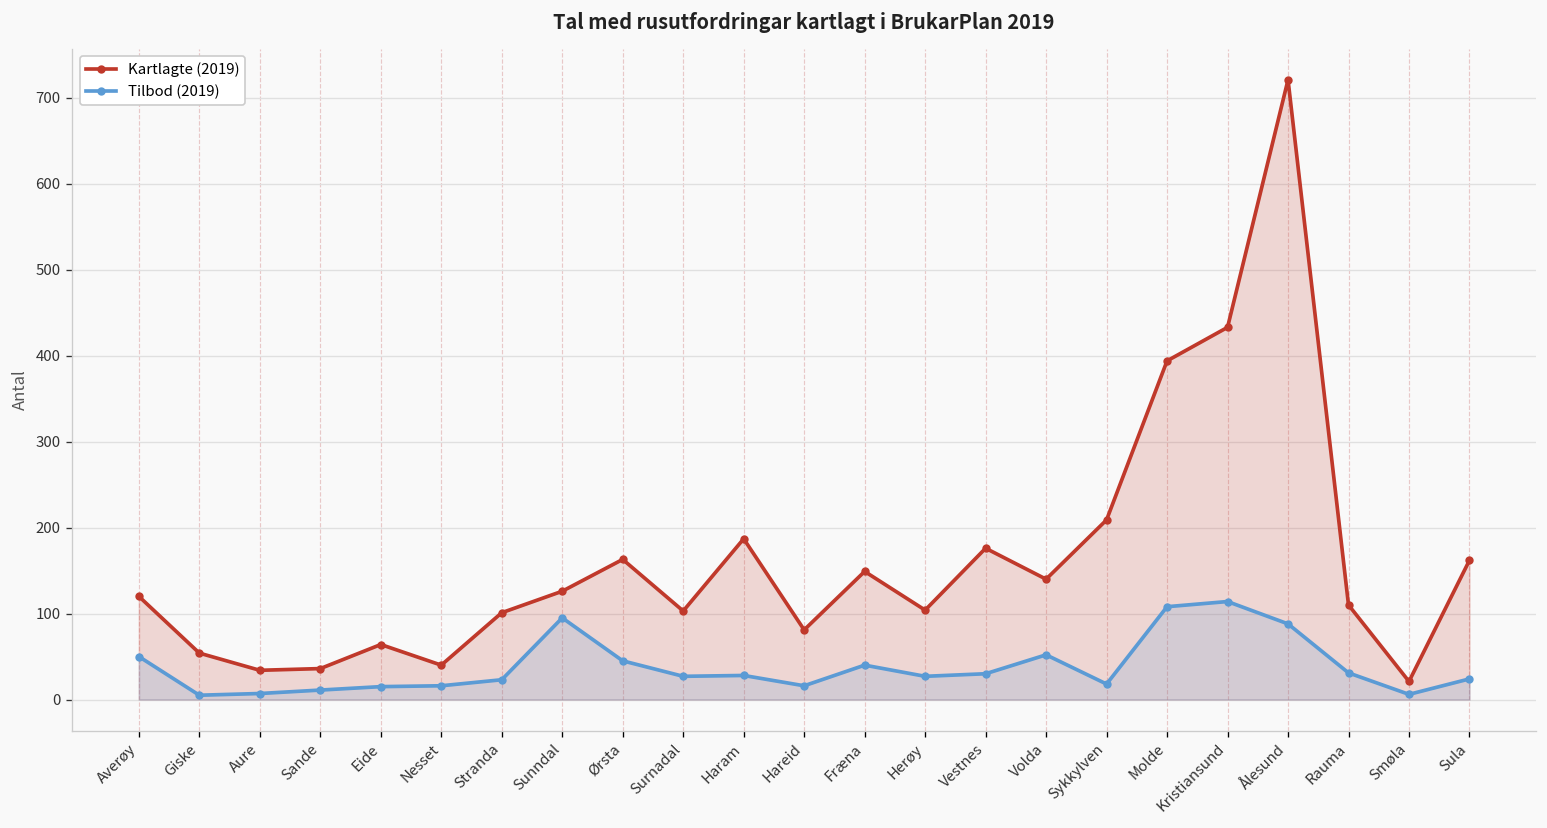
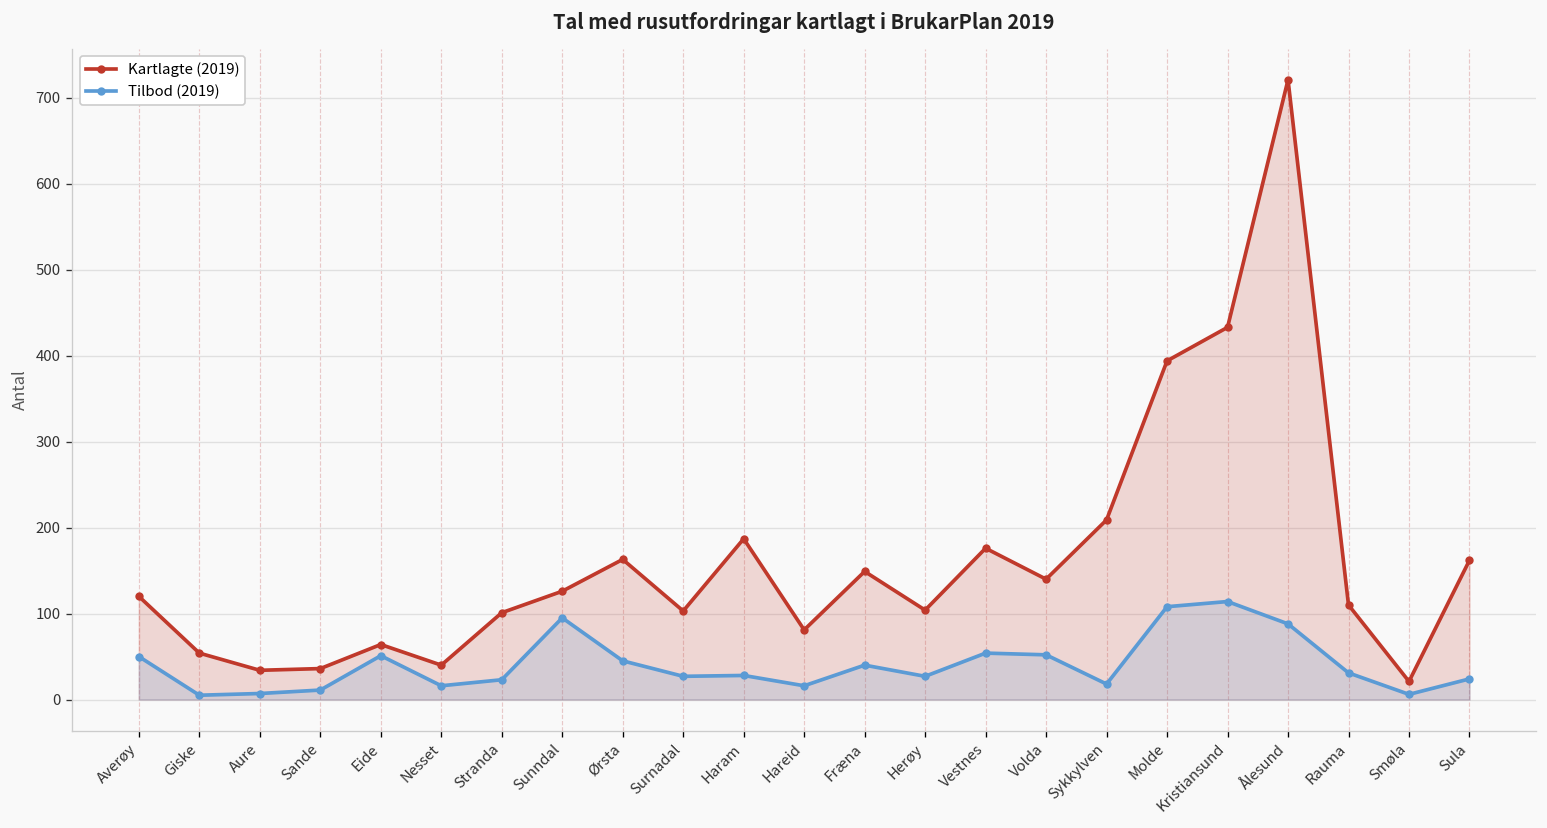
  {
    "Kartlagte (2019)": {
      "Averøy": 120,
      "Giske": 50,
      "Aure": 30,
      "Sande": 40,
      "Eide": 60,
      "Nesset": 40,
      "Stranda": 100,
      "Sunndal": 130,
      "Ørsta": 160,
      "Surnadal": 100,
      "Haram": 190,
      "Hareid": 80,
      "Fræna": 150,
      "Herøy": 100,
      "Vestnes": 180,
      "Volda": 140,
      "Sykkylven": 210,
      "Molde": 390,
      "Kristiansund": 430,
      "Ålesund": 720,
      "Rauma": 110,
      "Smøla": 20,
      "Sula": 160
    },
    "Tilbod (2019)": {
      "Averøy": 50,
      "Giske": 10,
      "Aure": 10,
      "Sande": 10,
-     "Eide": 20,
+     "Eide": 50,
      "Nesset": 20,
      "Stranda": 20,
      "Sunndal": 100,
      "Ørsta": 50,
      "Surnadal": 30,
      "Haram": 30,
      "Hareid": 20,
      "Fræna": 40,
      "Herøy": 30,
-     "Vestnes": 30,
+     "Vestnes": 50,
      "Volda": 50,
      "Sykkylven": 20,
      "Molde": 110,
      "Kristiansund": 110,
      "Ålesund": 90,
      "Rauma": 30,
      "Smøla": 10,
      "Sula": 20
    }
  }
